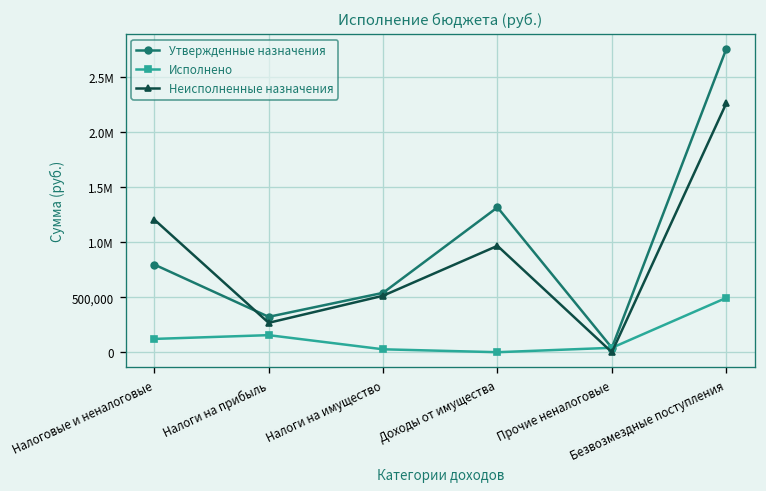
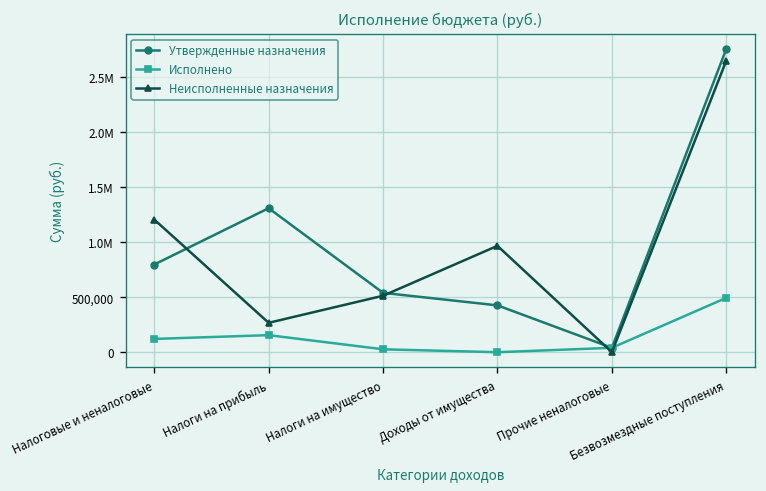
  {
    "Утвержденные назначения": {
      "Налоговые и неналоговые": "800,000",
-     "Налоги на прибыль": "300,000",
-     "Доходы от имущества": "1,300,000",
+     "Налоги на прибыль": "1,300,000",
+     "Доходы от имущества": "400,000",
      "Безвозмездные поступления": "2,800,000"
    },
    "Исполнено": {
      "Налоговые и неналоговые": "100,000",
      "Налоги на прибыль": "200,000",
      "Налоги на имущество": "0",
      "Доходы от имущества": "0",
      "Безвозмездные поступления": "500,000"
    },
    "Неисполненные назначения": {
      "Налоговые и неналоговые": "1,200,000",
      "Налоги на прибыль": "300,000",
      "Доходы от имущества": "1,000,000",
      "Прочие неналоговые": "0",
-     "Безвозмездные поступления": "2,300,000"
+     "Безвозмездные поступления": "2,700,000"
    }
  }
